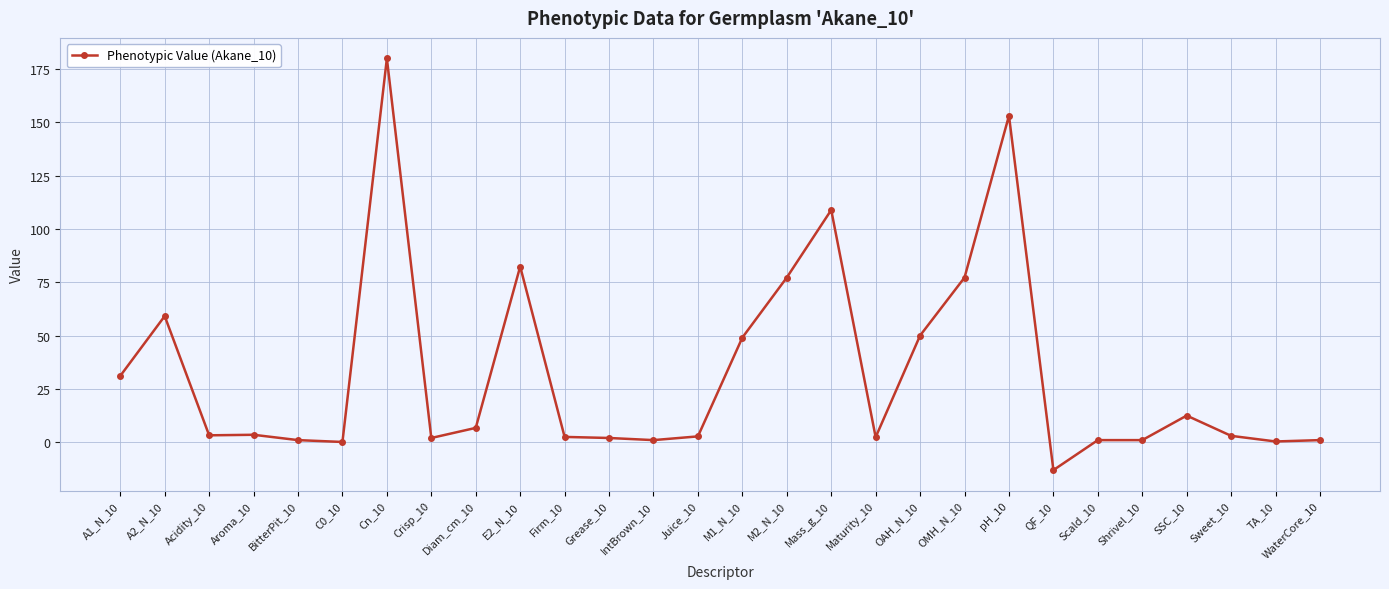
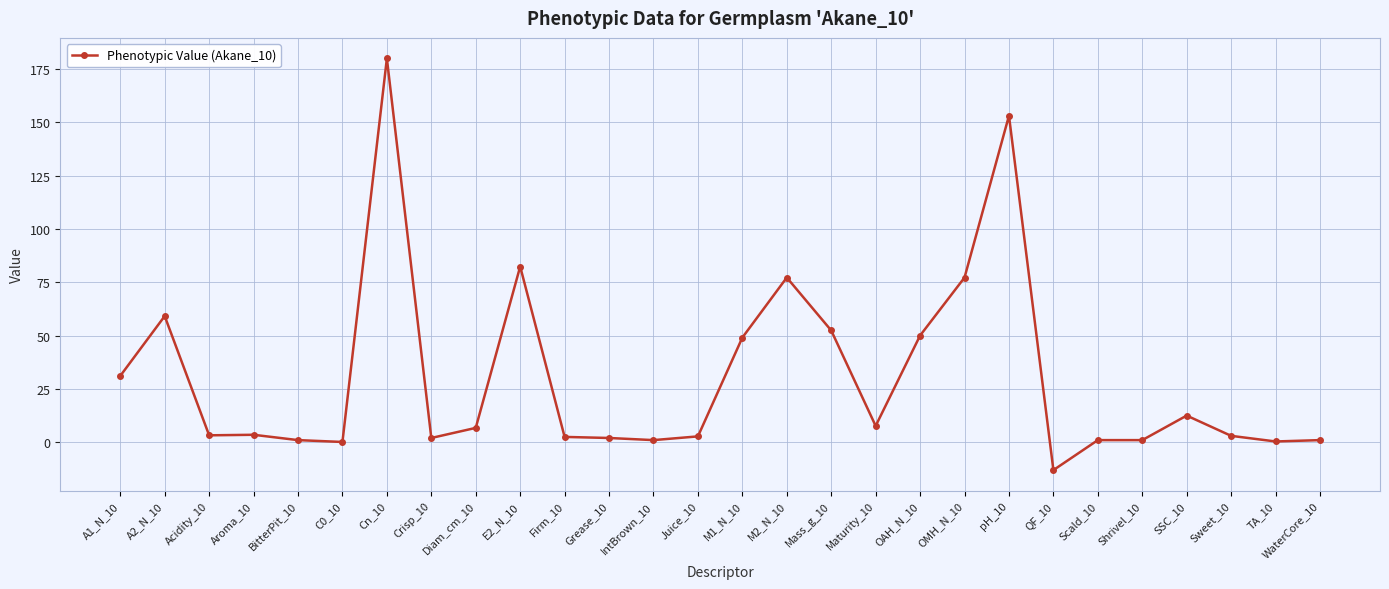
  {
    "A1_N_10": 31,
    "A2_N_10": 59,
    "Acidity_10": 3,
    "Aroma_10": 4,
    "BitterPit_10": 1,
    "C0_10": 0,
    "Cn_10": 180,
    "Crisp_10": 2,
    "Diam_cm_10": 7,
    "E2_N_10": 82,
    "Firm_10": 3,
    "Grease_10": 2,
    "IntBrown_10": 1,
    "Juice_10": 3,
    "M1_N_10": 49,
    "M2_N_10": 77,
-   "Mass_g_10": 109,
-   "Maturity_10": 2,
+   "Mass_g_10": 52,
+   "Maturity_10": 8,
    "OAH_N_10": 50,
    "OMH_N_10": 77,
    "pH_10": 153,
    "QF_10": -13,
    "Scald_10": 1,
    "Shrivel_10": 1,
    "SSC_10": 13,
    "Sweet_10": 3,
    "TA_10": 0,
    "WaterCore_10": 1
  }
